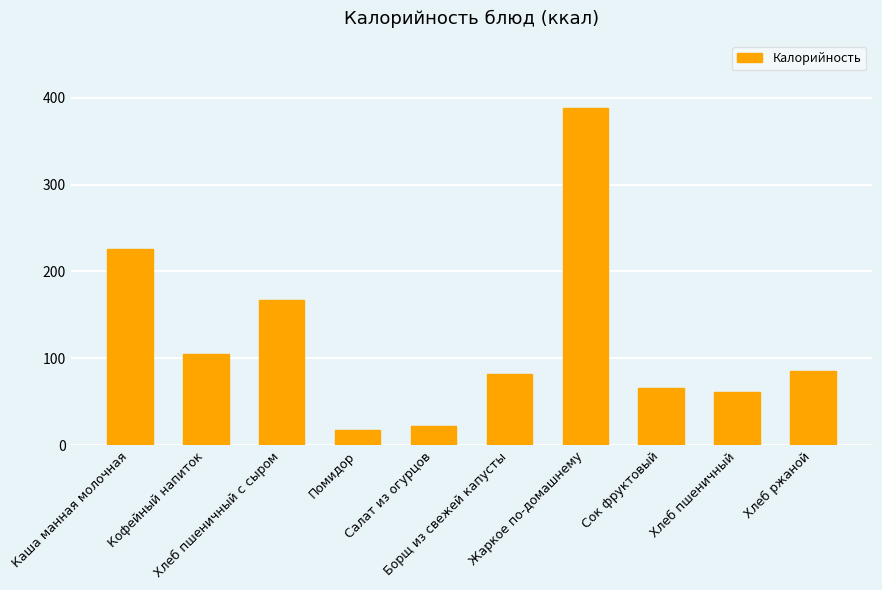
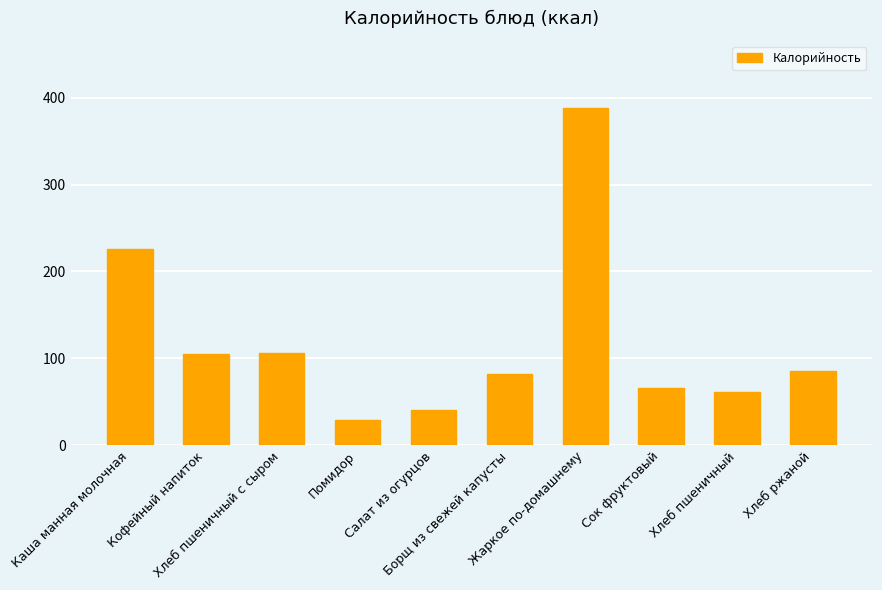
  {
    "Каша манная молочная": 230,
    "Кофейный напиток": 110,
-   "Хлеб пшеничный с сыром": 170,
-   "Помидор": 20,
-   "Салат из огурцов": 20,
+   "Хлеб пшеничный с сыром": 110,
+   "Помидор": 30,
+   "Салат из огурцов": 40,
    "Борщ из свежей капусты": 80,
    "Жаркое по-домашнему": 390,
    "Сок фруктовый": 70,
    "Хлеб пшеничный": 60,
    "Хлеб ржаной": 90
  }
